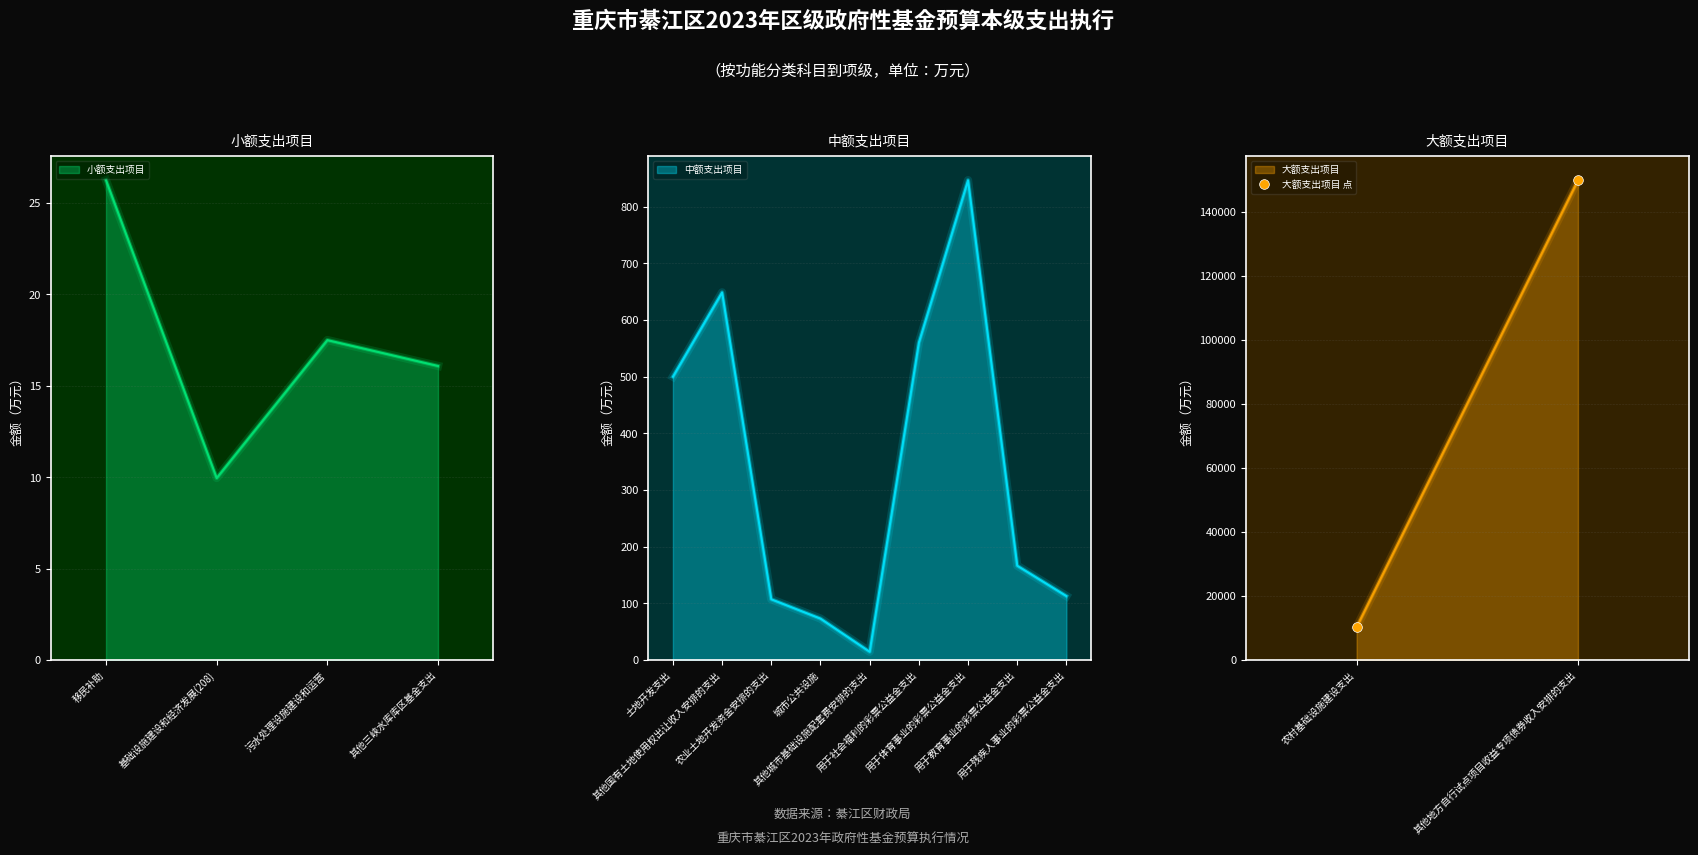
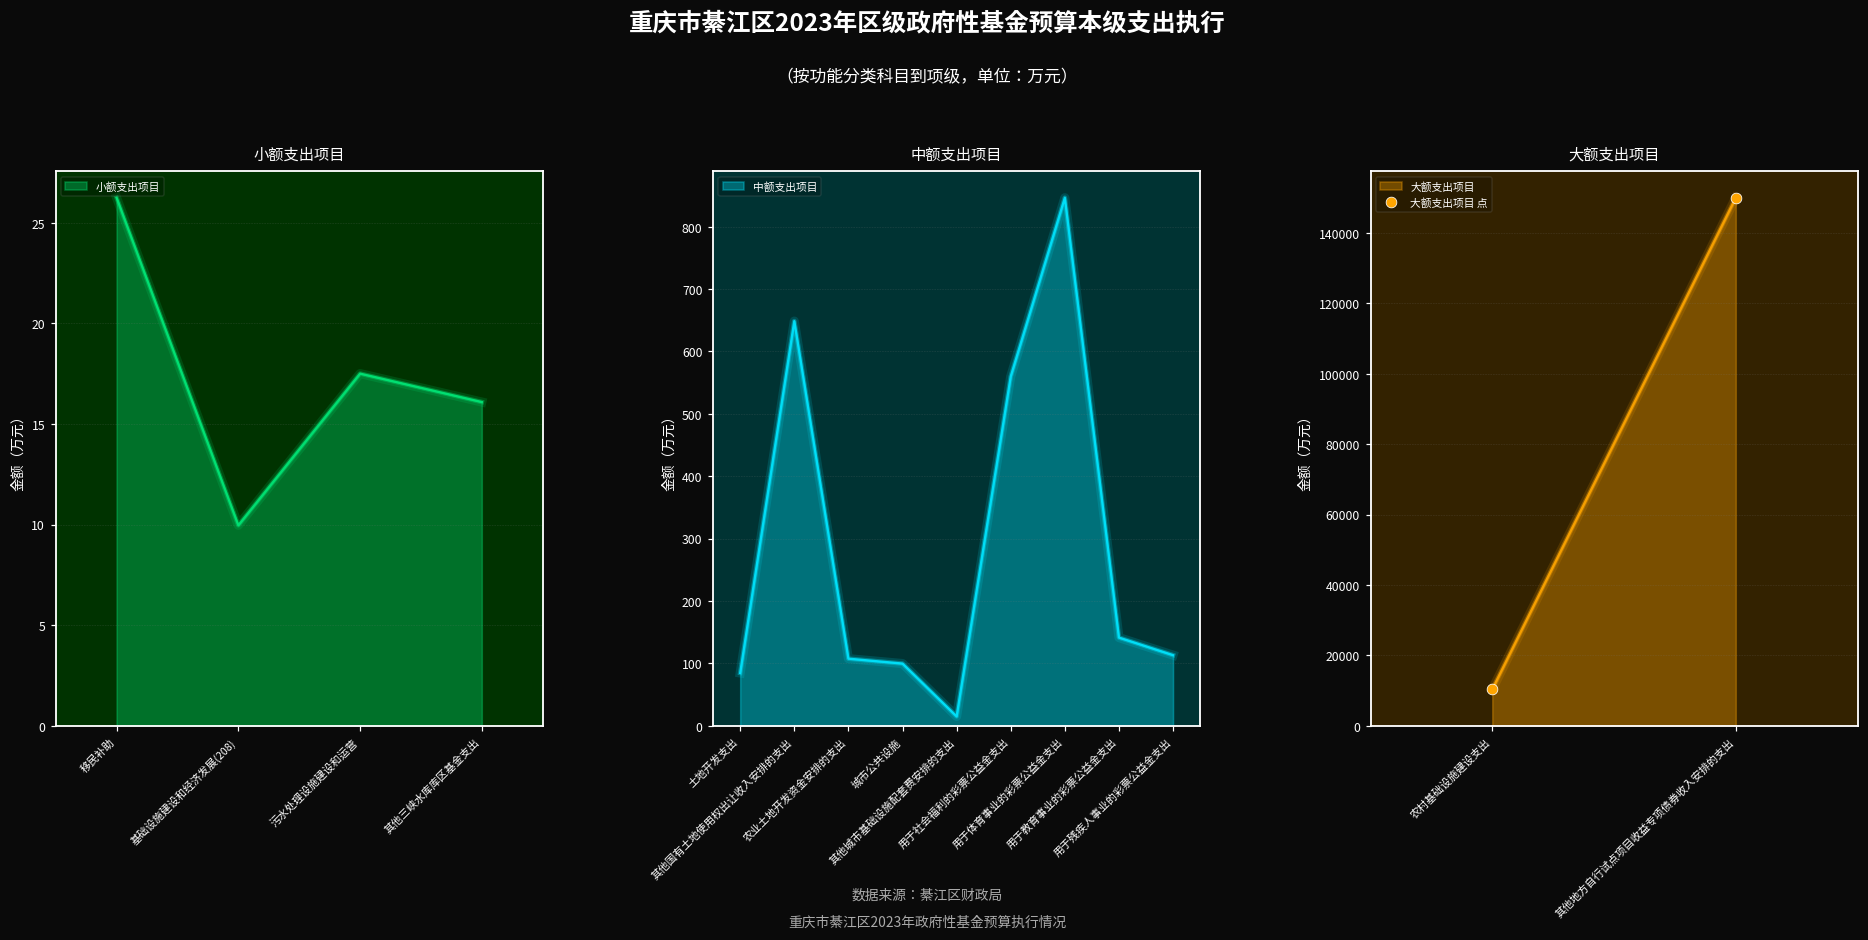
  {
    "小额支出项目": {
      "移民补助": 26.2,
      "基础设施建设和经济发展(208)": 10.0,
      "污水处理设施建设和运营": 17.5,
      "其他三峡水库库区基金支出": 16.1
    },
    "中额支出项目": {
-     "土地开发支出": 500,
+     "土地开发支出": 80,
      "其他国有土地使用权出让收入安排的支出": 650,
      "农业土地开发资金安排的支出": 110,
-     "城市公共设施": 70,
+     "城市公共设施": 100,
      "其他城市基础设施配套费安排的支出": 20,
      "用于社会福利的彩票公益金支出": 560,
      "用于体育事业的彩票公益金支出": 850,
-     "用于教育事业的彩票公益金支出": 170,
+     "用于教育事业的彩票公益金支出": 140,
      "用于残疾人事业的彩票公益金支出": 110
    },
    "大额支出项目": {
      "农村基础设施建设支出": 10000,
      "其他地方自行试点项目收益专项债券收入安排的支出": 150000
    }
  }
